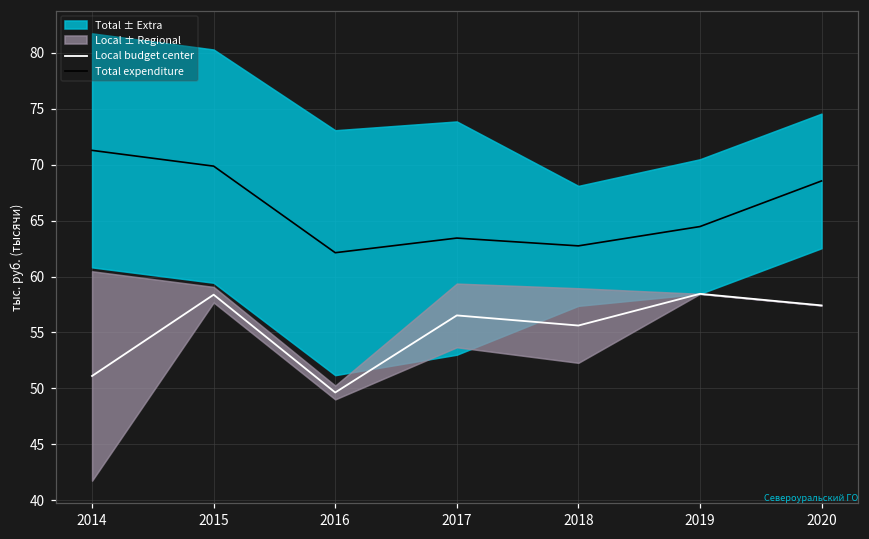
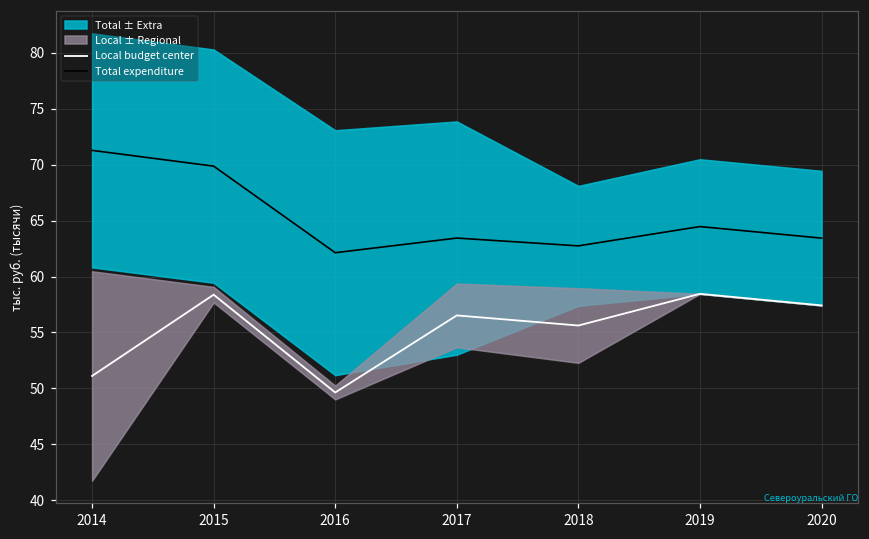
  {
    "Local budget center": {
      "2014": 51.1,
      "2015": 58.4,
      "2016": 49.6,
      "2017": 56.5,
      "2018": 55.6
    },
    "Total ± Extra": {
      "2019": 12.0
    },
    "Total expenditure": {
      "2014": 71.3,
      "2015": 69.9,
      "2016": 62.1,
      "2017": 63.4,
      "2018": 62.7,
      "2019": 64.5,
-     "2020": 68.5
+     "2020": 63.4
    }
  }
